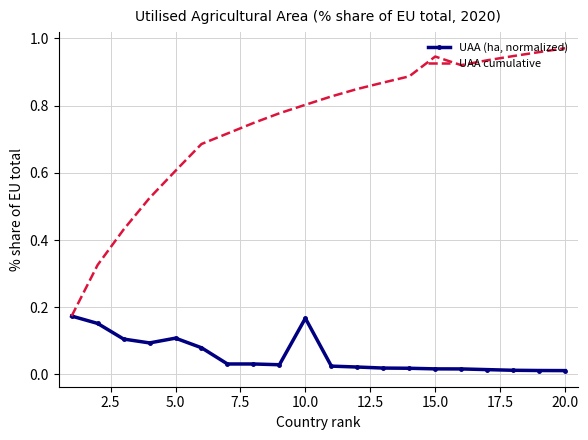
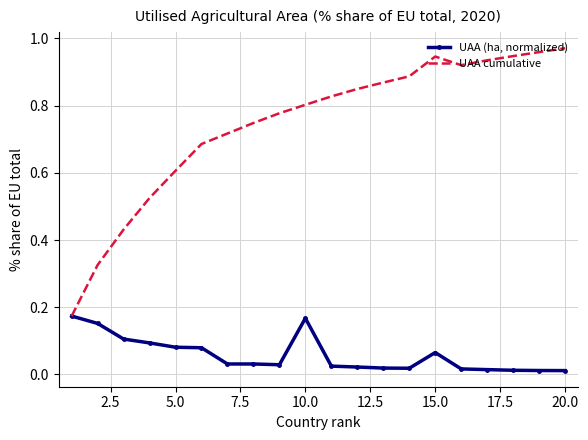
  {
    "UAA (ha, normalized)": {
-     "5.0": 0.11,
+     "5.0": 0.08,
      "10.0": 0.17,
-     "15.0": 0.02,
+     "15.0": 0.07,
      "20.0": 0.01
    },
    "UAA cumulative": {
      "5.0": 0.61,
      "10.0": 0.80,
      "15.0": 0.95,
      "20.0": 0.97
    }
  }
